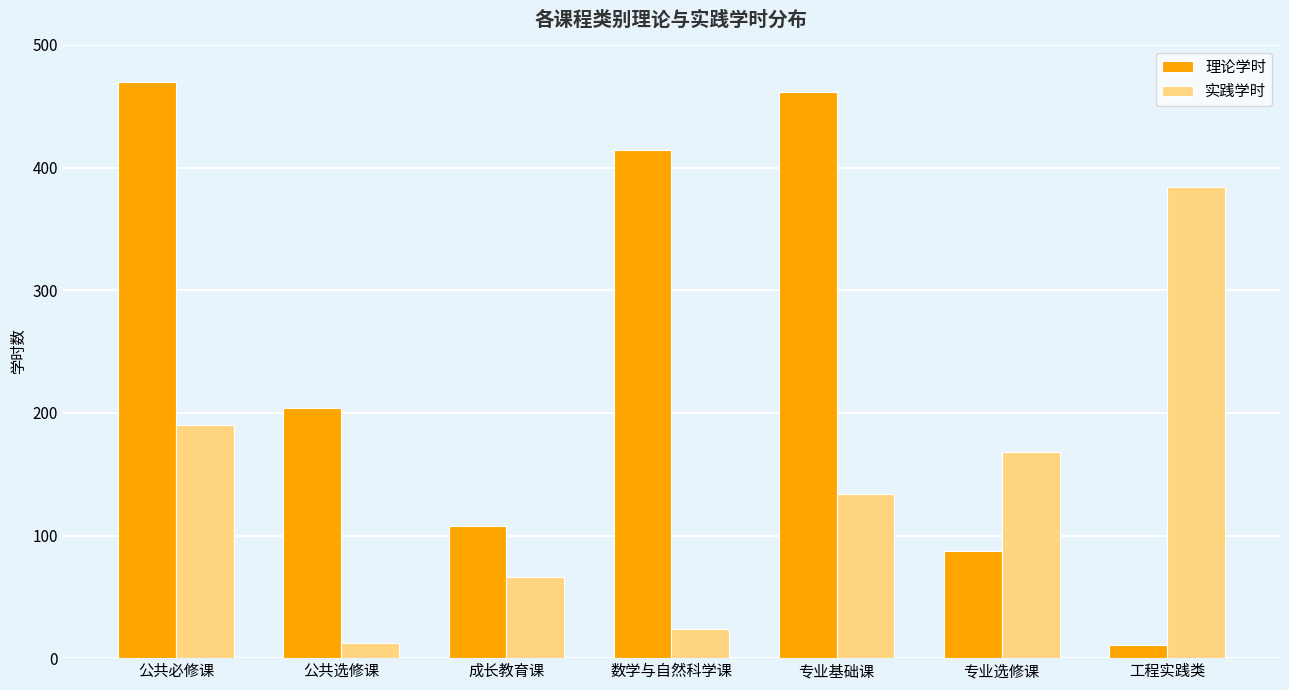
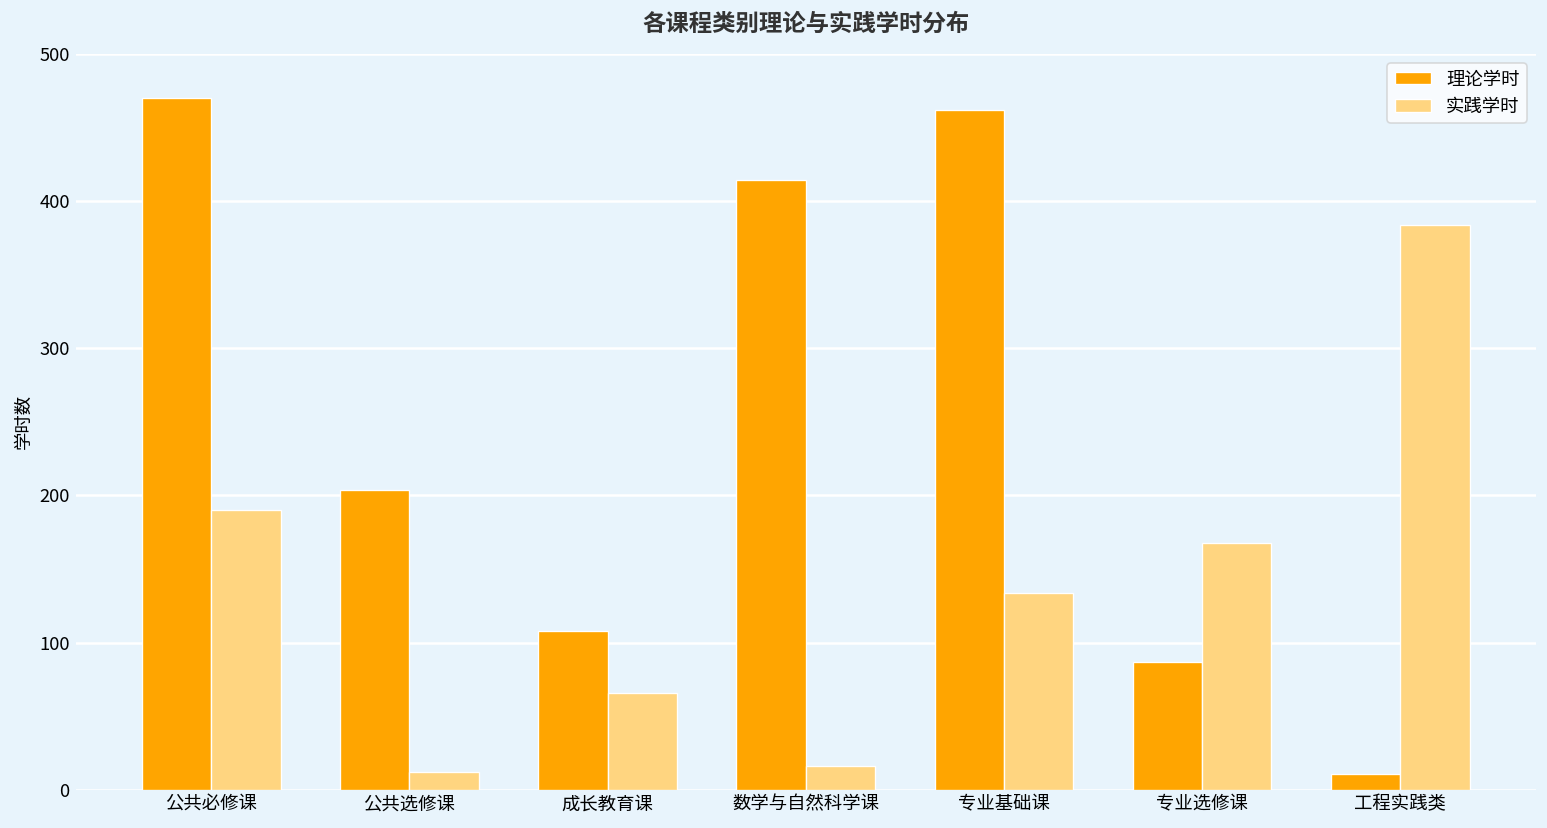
  {
    "理论学时": {
      "公共必修课": 470,
      "公共选修课": 204,
      "成长教育课": 108,
      "数学与自然科学课": 414,
      "专业基础课": 462,
      "专业选修课": 87,
      "工程实践类": 11
    },
    "实践学时": {
      "公共必修课": 190,
      "公共选修课": 12,
      "成长教育课": 66,
-     "数学与自然科学课": 24,
+     "数学与自然科学课": 16,
      "专业基础课": 134,
      "专业选修课": 168,
      "工程实践类": 384
    }
  }
